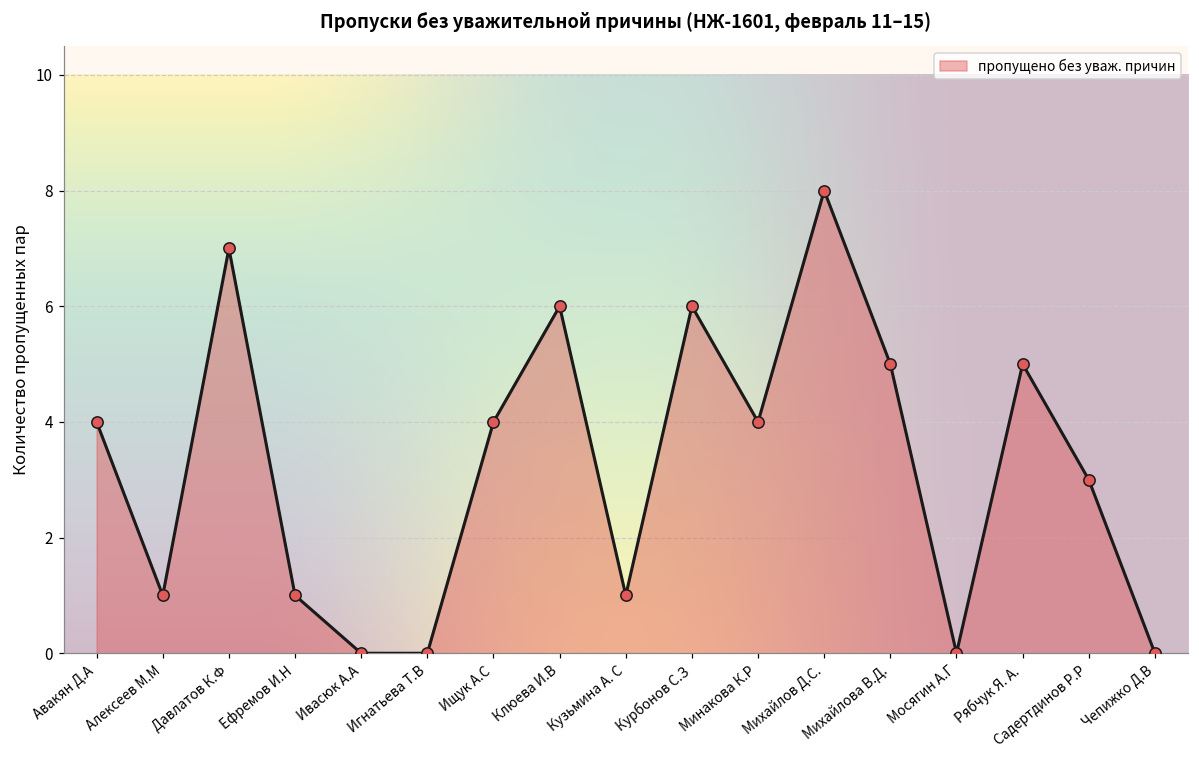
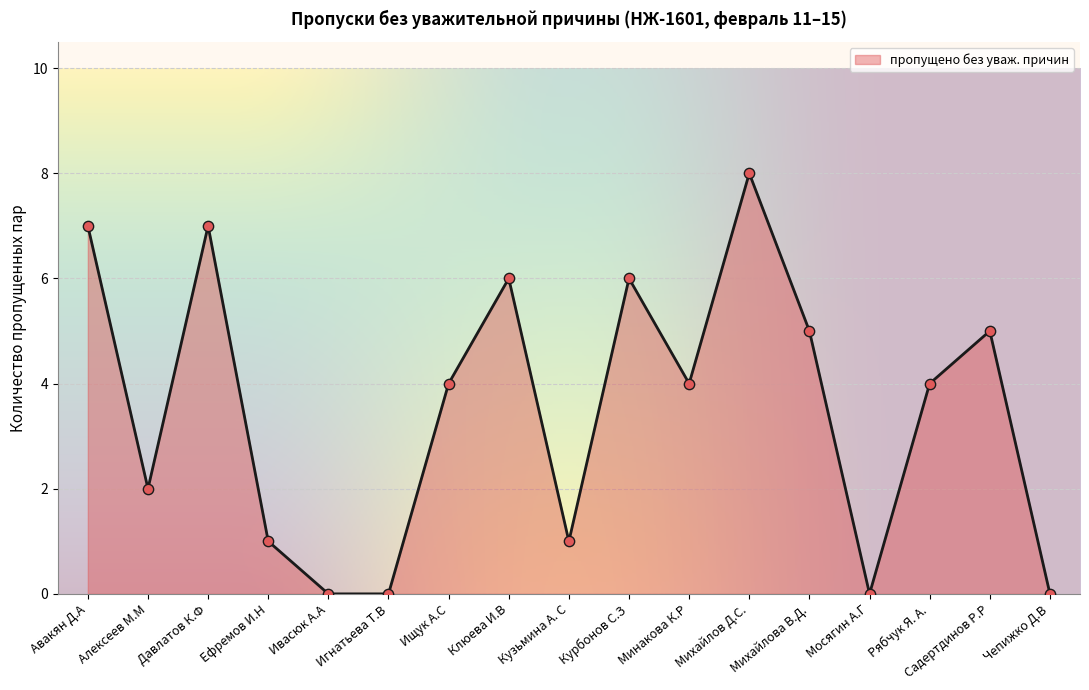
  {
-   "Авакян Д.А": 4,
-   "Алексеев М.М": 1,
+   "Авакян Д.А": 7,
+   "Алексеев М.М": 2,
    "Давлатов К.Ф": 7,
    "Ефремов И.Н": 1,
    "Ивасюк А.А": 0,
    "Игнатьева Т.В": 0,
    "Ищук А.С": 4,
    "Клюева И.В": 6,
    "Кузьмина А. С": 1,
    "Курбонов С.З": 6,
    "Минакова К.Р": 4,
    "Михайлов Д.С.": 8,
    "Михайлова В.Д.": 5,
    "Мосягин А.Г": 0,
-   "Рябчук Я. А.": 5,
-   "Садертдинов Р.Р": 3,
+   "Рябчук Я. А.": 4,
+   "Садертдинов Р.Р": 5,
    "Чепижко Д.В": 0
  }
